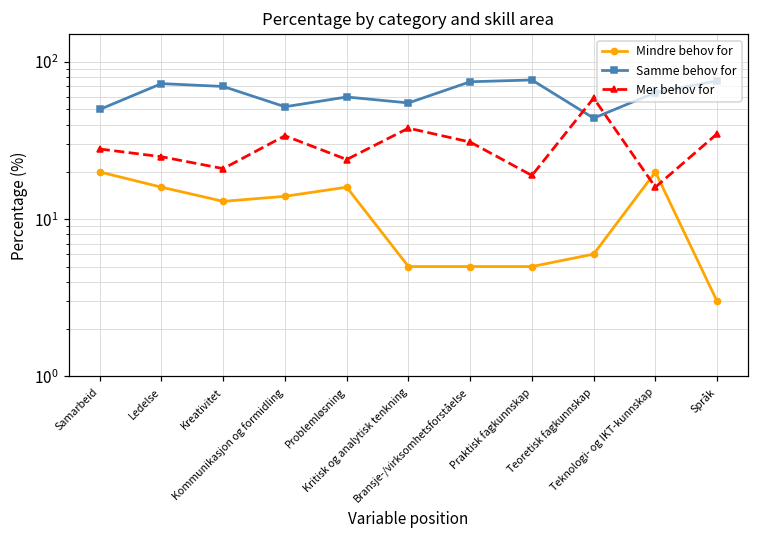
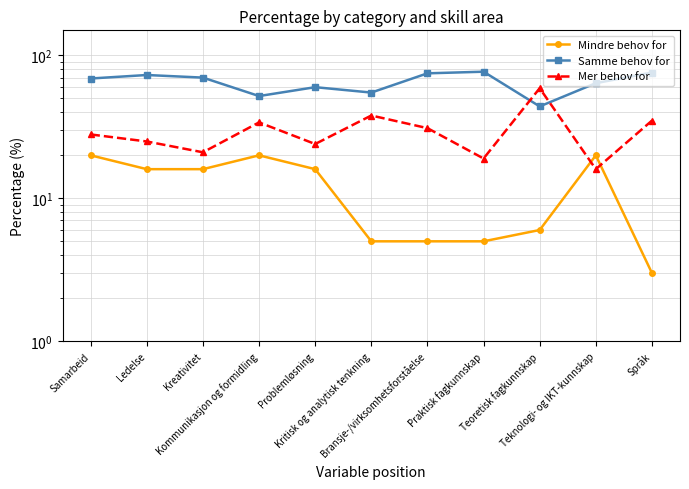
  {
    "Mindre behov for": {
      "Samarbeid": 20,
      "Ledelse": 16,
-     "Kreativitet": 13,
-     "Kommunikasjon og formidling": 14,
+     "Kreativitet": 16,
+     "Kommunikasjon og formidling": 20,
      "Problemløsning": 16,
      "Kritisk og analytisk tenkning": 5,
      "Bransje-/virksomhetsforståelse": 5,
      "Praktisk fagkunnskap": 5,
      "Teoretisk fagkunnskap": 6,
      "Teknologi- og IKT-kunnskap": 20,
      "Språk": 3
    },
    "Samme behov for": {
-     "Samarbeid": 50,
+     "Samarbeid": 70,
      "Ledelse": 70,
      "Kreativitet": 70,
      "Kommunikasjon og formidling": 52,
      "Problemløsning": 60,
      "Kritisk og analytisk tenkning": 55,
      "Bransje-/virksomhetsforståelse": 80,
      "Praktisk fagkunnskap": 80,
      "Teoretisk fagkunnskap": 44
    },
    "Mer behov for": {
      "Samarbeid": 28,
      "Ledelse": 25,
      "Kreativitet": 21,
      "Kommunikasjon og formidling": 34,
      "Problemløsning": 24,
      "Kritisk og analytisk tenkning": 38,
      "Bransje-/virksomhetsforståelse": 31,
      "Praktisk fagkunnskap": 19,
      "Teoretisk fagkunnskap": 59,
      "Teknologi- og IKT-kunnskap": 16,
      "Språk": 35
    }
  }
